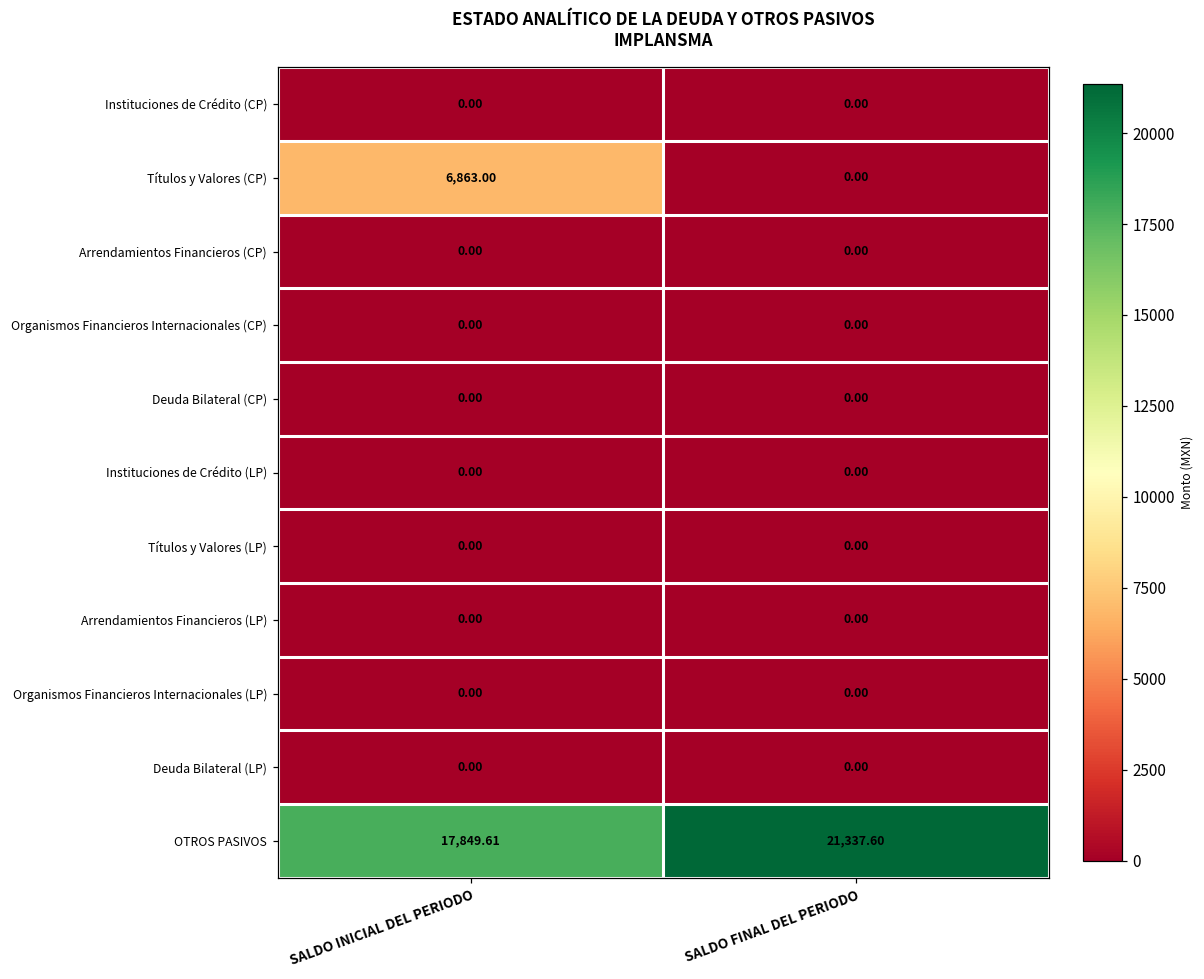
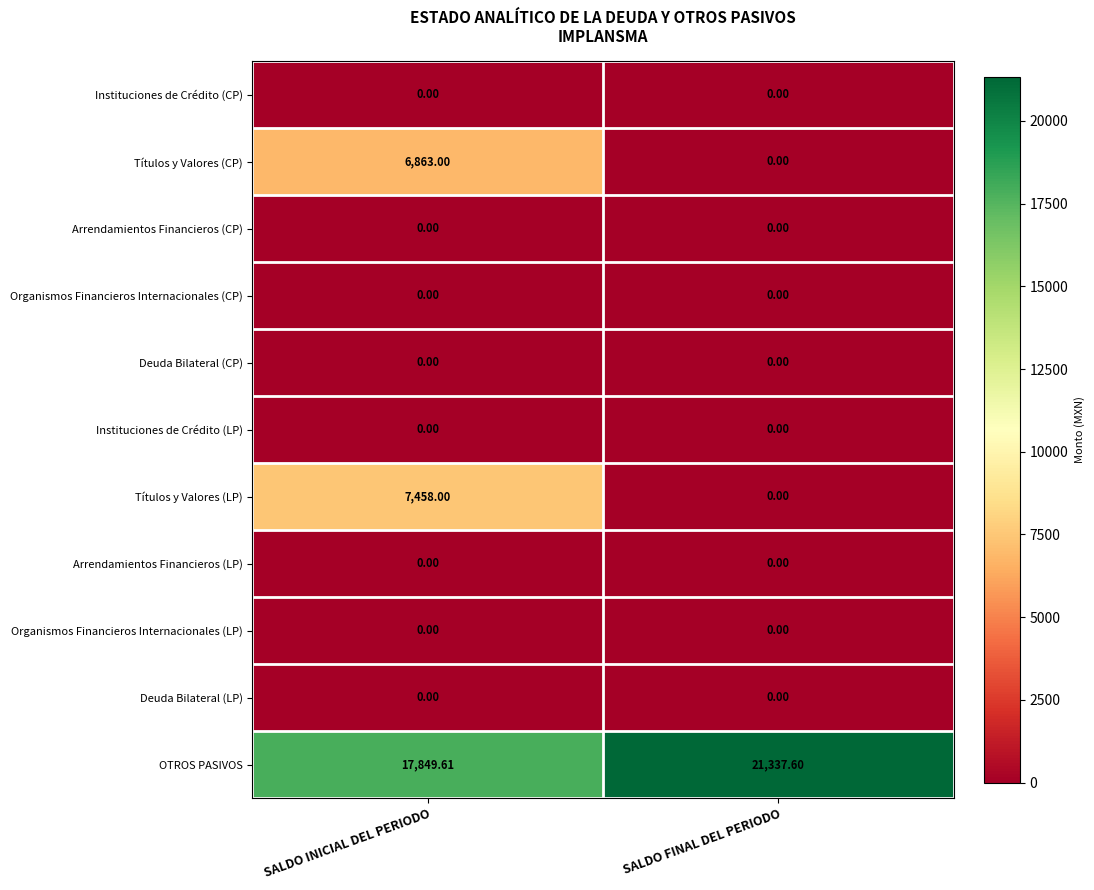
  {
    "Instituciones de Crédito (CP)": {
      "SALDO INICIAL DEL PERIODO": "0.00",
      "SALDO FINAL DEL PERIODO": "0.00"
    },
    "Títulos y Valores (CP)": {
      "SALDO INICIAL DEL PERIODO": "6,863.00",
      "SALDO FINAL DEL PERIODO": "0.00"
    },
    "Arrendamientos Financieros (CP)": {
      "SALDO INICIAL DEL PERIODO": "0.00",
      "SALDO FINAL DEL PERIODO": "0.00"
    },
    "Organismos Financieros Internacionales (CP)": {
      "SALDO INICIAL DEL PERIODO": "0.00",
      "SALDO FINAL DEL PERIODO": "0.00"
    },
    "Deuda Bilateral (CP)": {
      "SALDO INICIAL DEL PERIODO": "0.00",
      "SALDO FINAL DEL PERIODO": "0.00"
    },
    "Instituciones de Crédito (LP)": {
      "SALDO INICIAL DEL PERIODO": "0.00",
      "SALDO FINAL DEL PERIODO": "0.00"
    },
    "Títulos y Valores (LP)": {
-     "SALDO INICIAL DEL PERIODO": "0.00",
+     "SALDO INICIAL DEL PERIODO": "7,458.00",
      "SALDO FINAL DEL PERIODO": "0.00"
    },
    "Arrendamientos Financieros (LP)": {
      "SALDO INICIAL DEL PERIODO": "0.00",
      "SALDO FINAL DEL PERIODO": "0.00"
    },
    "Organismos Financieros Internacionales (LP)": {
      "SALDO INICIAL DEL PERIODO": "0.00",
      "SALDO FINAL DEL PERIODO": "0.00"
    },
    "Deuda Bilateral (LP)": {
      "SALDO INICIAL DEL PERIODO": "0.00",
      "SALDO FINAL DEL PERIODO": "0.00"
    },
    "OTROS PASIVOS": {
      "SALDO INICIAL DEL PERIODO": "17,849.61",
      "SALDO FINAL DEL PERIODO": "21,337.60"
    }
  }
